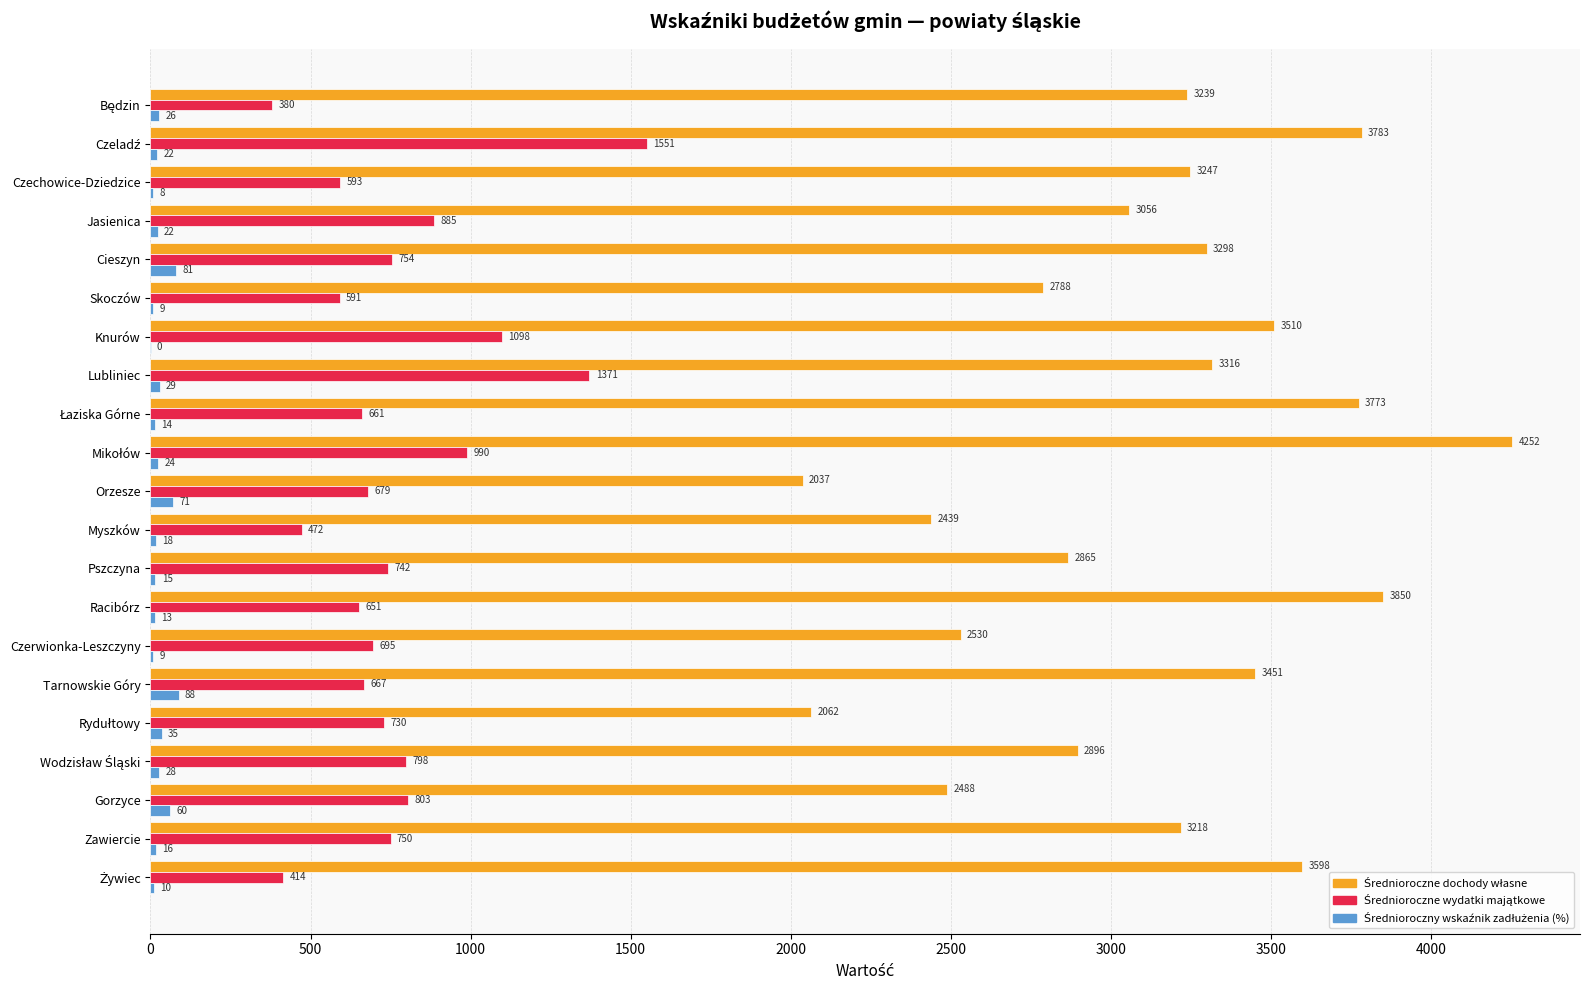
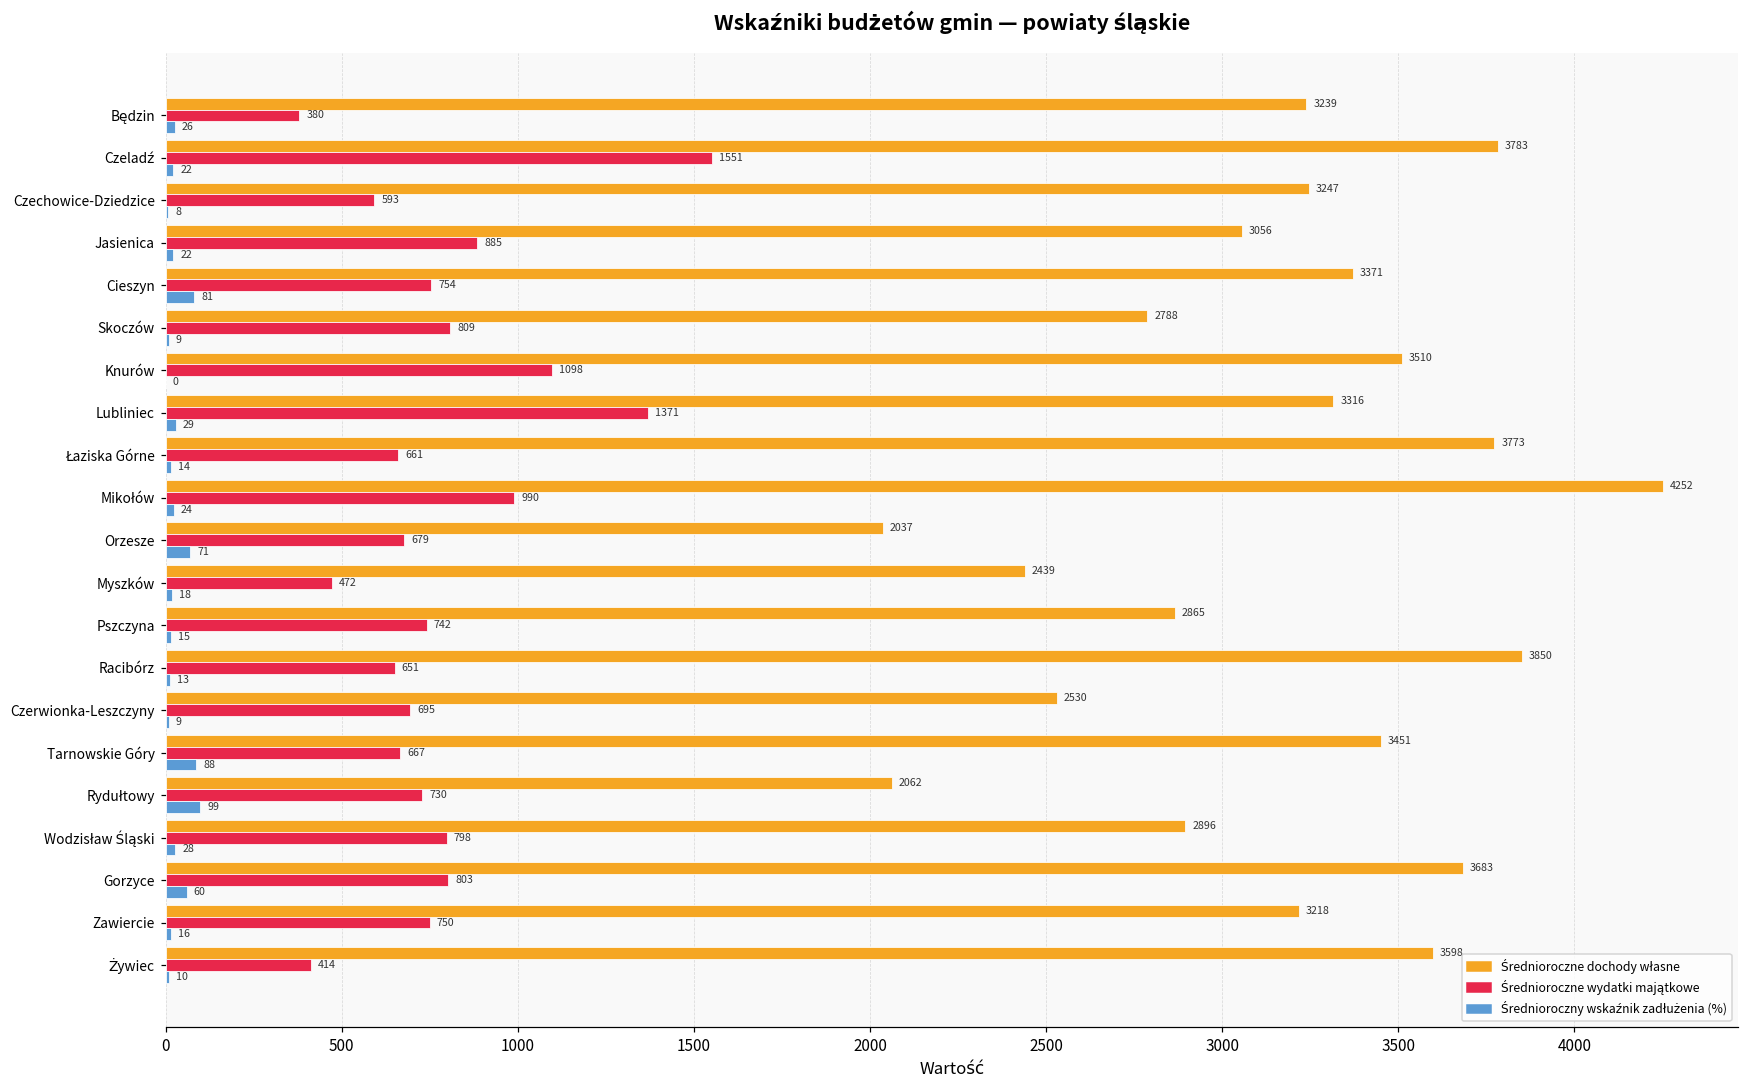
  {
    "Średnioroczne dochody własne": {
      "Będzin": 3239,
      "Czeladź": 3783,
      "Czechowice-Dziedzice": 3247,
      "Jasienica": 3056,
-     "Cieszyn": 3298,
+     "Cieszyn": 3371,
      "Skoczów": 2788,
      "Knurów": 3510,
      "Lubliniec": 3316,
      "Łaziska Górne": 3773,
      "Mikołów": 4252,
      "Orzesze": 2037,
      "Myszków": 2439,
      "Pszczyna": 2865,
      "Racibórz": 3850,
      "Czerwionka-Leszczyny": 2530,
      "Tarnowskie Góry": 3451,
      "Rydułtowy": 2062,
      "Wodzisław Śląski": 2896,
-     "Gorzyce": 2488,
+     "Gorzyce": 3683,
      "Zawiercie": 3218,
      "Żywiec": 3598
    },
    "Średnioroczne wydatki majątkowe": {
      "Będzin": 380,
      "Czeladź": 1551,
      "Czechowice-Dziedzice": 593,
      "Jasienica": 885,
      "Cieszyn": 754,
-     "Skoczów": 591,
+     "Skoczów": 809,
      "Knurów": 1098,
      "Lubliniec": 1371,
      "Łaziska Górne": 661,
      "Mikołów": 990,
      "Orzesze": 679,
      "Myszków": 472,
      "Pszczyna": 742,
      "Racibórz": 651,
      "Czerwionka-Leszczyny": 695,
      "Tarnowskie Góry": 667,
      "Rydułtowy": 730,
      "Wodzisław Śląski": 798,
      "Gorzyce": 803,
      "Zawiercie": 750,
      "Żywiec": 414
    },
    "Średnioroczny wskaźnik zadłużenia (%)": {
      "Będzin": 26,
      "Czeladź": 22,
      "Czechowice-Dziedzice": 8,
      "Jasienica": 22,
      "Cieszyn": 81,
      "Skoczów": 9,
      "Knurów": 0,
      "Lubliniec": 29,
      "Łaziska Górne": 14,
      "Mikołów": 24,
      "Orzesze": 71,
      "Myszków": 18,
      "Pszczyna": 15,
      "Racibórz": 13,
      "Czerwionka-Leszczyny": 9,
      "Tarnowskie Góry": 88,
-     "Rydułtowy": 35,
+     "Rydułtowy": 99,
      "Wodzisław Śląski": 28,
      "Gorzyce": 60,
      "Zawiercie": 16,
      "Żywiec": 10
    }
  }
